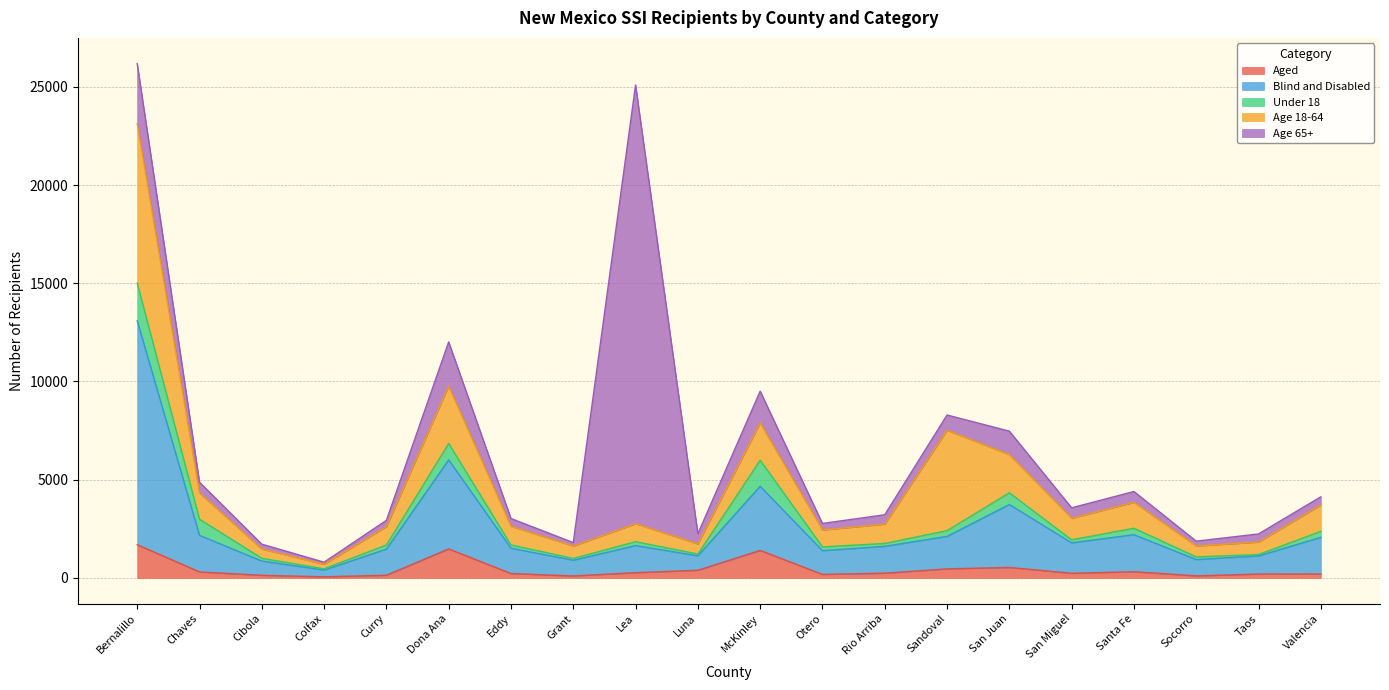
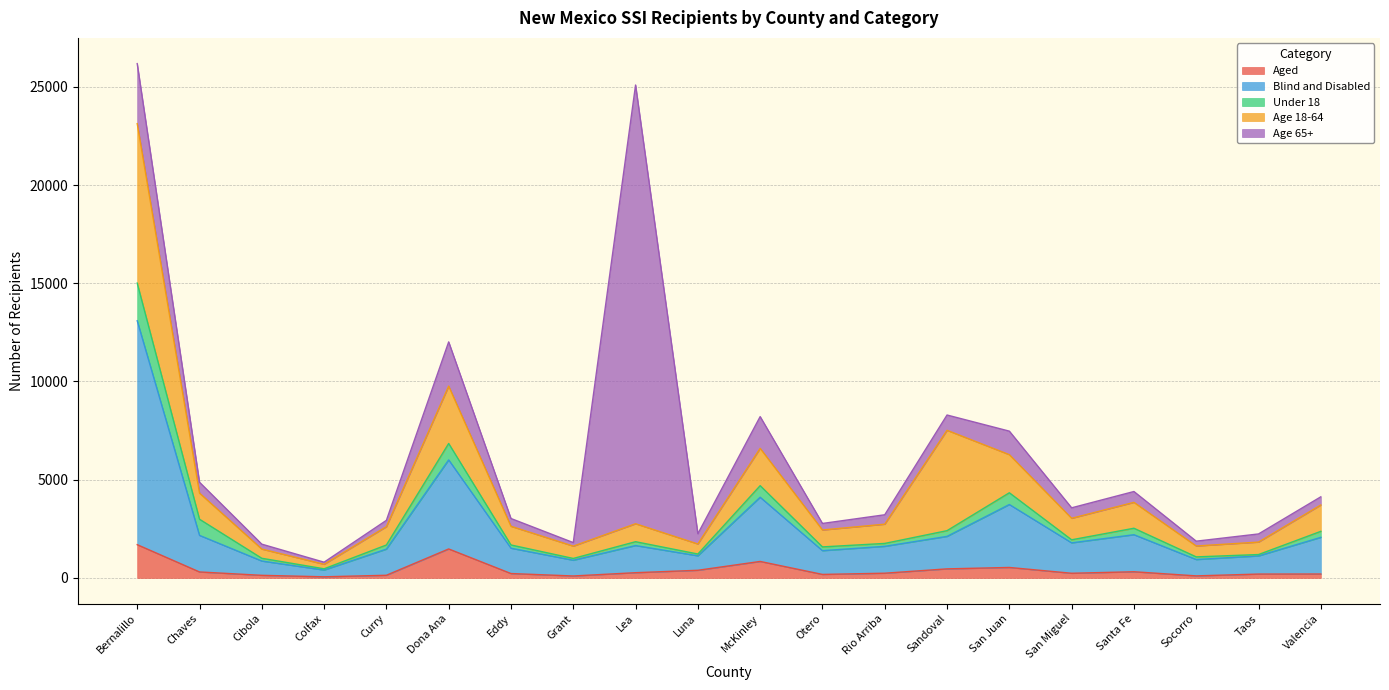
  {
    "Aged": {
      "Bernalillo": 1700,
      "Chaves": 300,
      "Cibola": 100,
      "Colfax": 100,
      "Curry": 100,
      "Dona Ana": 1500,
      "Eddy": 200,
      "Grant": 100,
      "Lea": 300,
      "Luna": 400,
-     "McKinley": 1400,
+     "McKinley": 800,
      "Otero": 200,
      "Rio Arriba": 200,
      "Sandoval": 500,
      "San Juan": 500,
      "San Miguel": 200,
      "Santa Fe": 300,
      "Socorro": 100,
      "Taos": 200,
      "Valencia": 200
    },
    "Blind and Disabled": {
      "Bernalillo": 11400,
      "Chaves": 1900,
      "Cibola": 700,
      "Curry": 1300,
      "Dona Ana": 4500,
      "Eddy": 1300,
      "Lea": 1400,
      "McKinley": 3300,
      "Otero": 1200,
      "Rio Arriba": 1400,
      "Sandoval": 1700,
      "San Juan": 3200,
      "San Miguel": 1500,
      "Santa Fe": 1900,
      "Socorro": 800,
      "Valencia": 1900
    },
    "Under 18": {
      "Bernalillo": 1900,
      "Chaves": 800,
      "Cibola": 100,
      "Curry": 200,
      "Dona Ana": 800,
      "Eddy": 200,
      "Lea": 200,
-     "McKinley": 1300,
+     "McKinley": 600,
      "Otero": 200,
      "Rio Arriba": 100,
      "Sandoval": 300,
      "San Juan": 600,
      "San Miguel": 200,
      "Santa Fe": 300,
      "Socorro": 100,
      "Valencia": 300
    },
    "Age 18-64": {
      "Bernalillo": 8100,
      "Chaves": 1300,
      "Cibola": 500,
      "Curry": 900,
      "Dona Ana": 2900,
      "Eddy": 1000,
      "Grant": 600,
      "Lea": 900,
      "Luna": 500,
      "McKinley": 1900,
      "Otero": 900,
      "Rio Arriba": 1000,
      "Sandoval": 5100,
      "San Juan": 1900,
      "San Miguel": 1100,
      "Santa Fe": 1300,
      "Socorro": 600,
      "Taos": 600,
      "Valencia": 1300
    },
    "Age 65+": {
      "Bernalillo": 3100,
      "Chaves": 600,
      "Cibola": 300,
      "Curry": 300,
      "Dona Ana": 2300,
      "Eddy": 400,
      "Grant": 200,
      "Lea": 22300,
      "Luna": 500,
      "McKinley": 1600,
      "Otero": 300,
      "Rio Arriba": 500,
      "Sandoval": 800,
      "San Juan": 1200,
      "San Miguel": 500,
      "Santa Fe": 600,
      "Socorro": 200,
      "Taos": 400,
      "Valencia": 400
    }
  }
